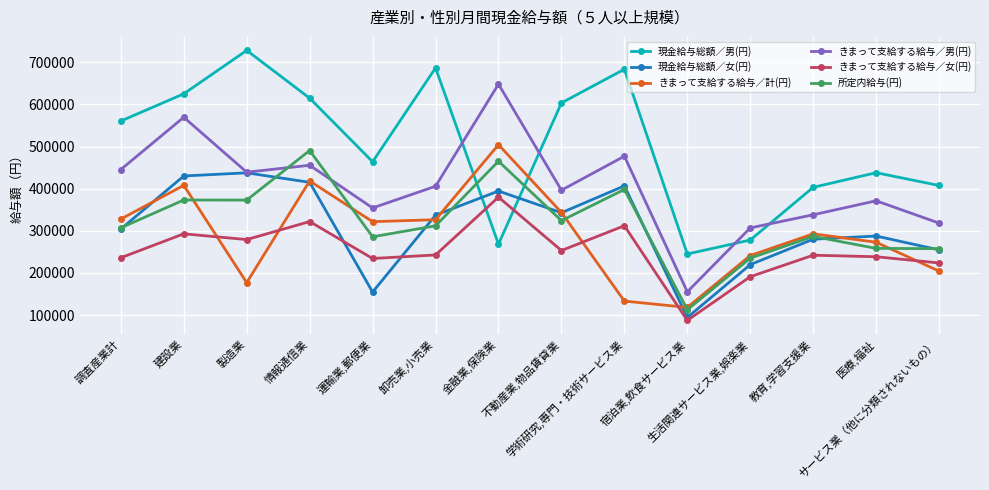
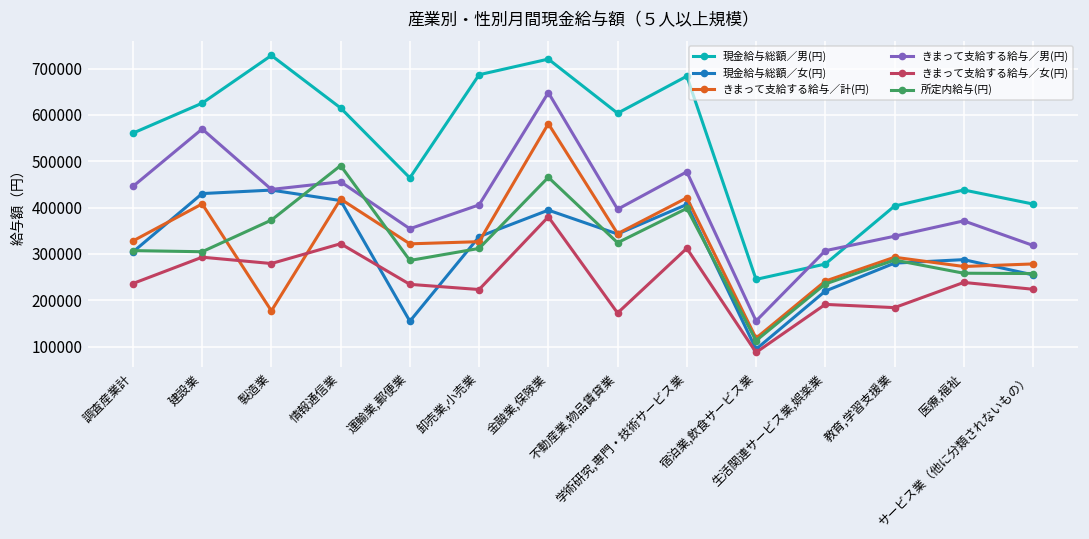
  {
    "現金給与総額／男(円)": {
      "調査産業計": 560000,
      "建設業": 630000,
      "製造業": 730000,
      "情報通信業": 610000,
      "運輸業,郵便業": 460000,
      "卸売業,小売業": 690000,
-     "金融業,保険業": 270000,
+     "金融業,保険業": 720000,
      "不動産業,物品賃貸業": 600000,
      "学術研究,専門・技術サービス業": 680000,
      "宿泊業,飲食サービス業": 250000,
      "生活関連サービス業,娯楽業": 280000,
      "教育,学習支援業": 400000,
      "医療,福祉": 440000,
      "サービス業（他に分類されないもの）": 410000
    },
    "現金給与総額／女(円)": {
      "建設業": 430000,
      "運輸業,郵便業": 150000,
      "卸売業,小売業": 340000,
      "金融業,保険業": 390000,
      "学術研究,専門・技術サービス業": 410000,
      "宿泊業,飲食サービス業": 90000,
      "生活関連サービス業,娯楽業": 220000,
      "教育,学習支援業": 280000,
      "医療,福祉": 290000
    },
    "きまって支給する給与／計(円)": {
      "調査産業計": 330000,
      "建設業": 410000,
      "製造業": 180000,
      "運輸業,郵便業": 320000,
      "卸売業,小売業": 330000,
-     "金融業,保険業": 500000,
-     "学術研究,専門・技術サービス業": 130000,
+     "金融業,保険業": 580000,
+     "学術研究,専門・技術サービス業": 420000,
      "生活関連サービス業,娯楽業": 240000,
      "教育,学習支援業": 290000,
      "医療,福祉": 270000,
-     "サービス業（他に分類されないもの）": 200000
+     "サービス業（他に分類されないもの）": 280000
    },
    "きまって支給する給与／男(円)": {
      "調査産業計": 450000,
      "建設業": 570000,
      "情報通信業": 460000,
      "運輸業,郵便業": 350000,
      "卸売業,小売業": 410000,
      "金融業,保険業": 650000,
      "不動産業,物品賃貸業": 400000,
      "学術研究,専門・技術サービス業": 480000,
      "宿泊業,飲食サービス業": 160000,
      "生活関連サービス業,娯楽業": 310000,
      "教育,学習支援業": 340000,
      "医療,福祉": 370000,
      "サービス業（他に分類されないもの）": 320000
    },
    "きまって支給する給与／女(円)": {
      "調査産業計": 240000,
      "建設業": 290000,
      "製造業": 280000,
      "情報通信業": 320000,
      "運輸業,郵便業": 230000,
-     "卸売業,小売業": 240000,
+     "卸売業,小売業": 220000,
      "金融業,保険業": 380000,
-     "不動産業,物品賃貸業": 250000,
+     "不動産業,物品賃貸業": 170000,
      "学術研究,専門・技術サービス業": 310000,
      "宿泊業,飲食サービス業": 90000,
      "生活関連サービス業,娯楽業": 190000,
-     "教育,学習支援業": 240000,
+     "教育,学習支援業": 180000,
      "医療,福祉": 240000,
      "サービス業（他に分類されないもの）": 220000
    },
    "所定内給与(円)": {
-     "建設業": 370000,
+     "建設業": 300000,
      "製造業": 370000,
      "情報通信業": 490000,
      "運輸業,郵便業": 290000,
      "卸売業,小売業": 310000,
      "金融業,保険業": 470000,
      "不動産業,物品賃貸業": 320000,
      "学術研究,専門・技術サービス業": 400000,
      "生活関連サービス業,娯楽業": 240000,
      "教育,学習支援業": 290000,
      "医療,福祉": 260000
    }
  }
